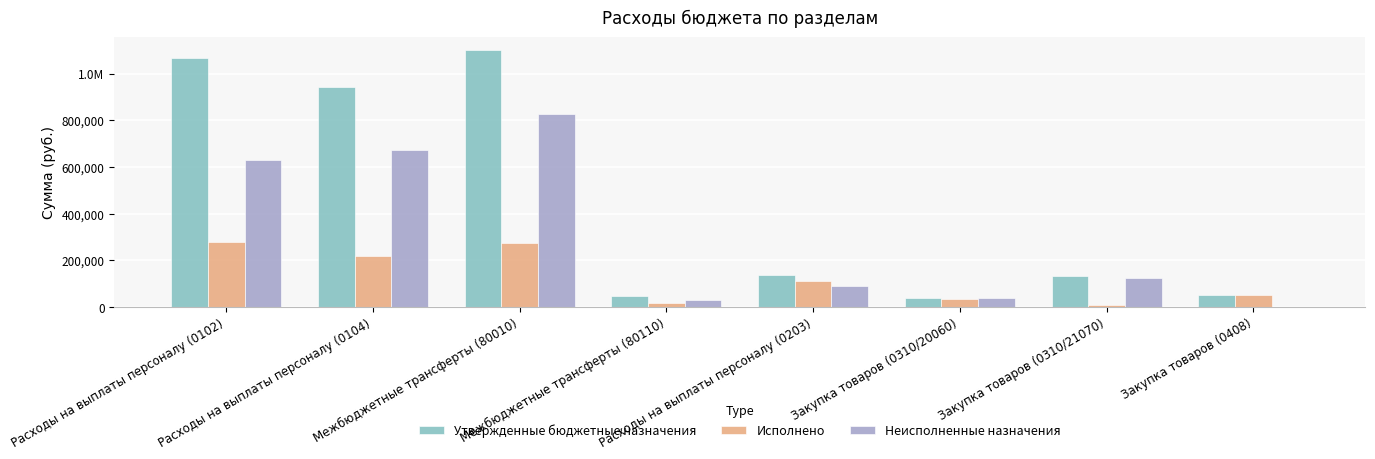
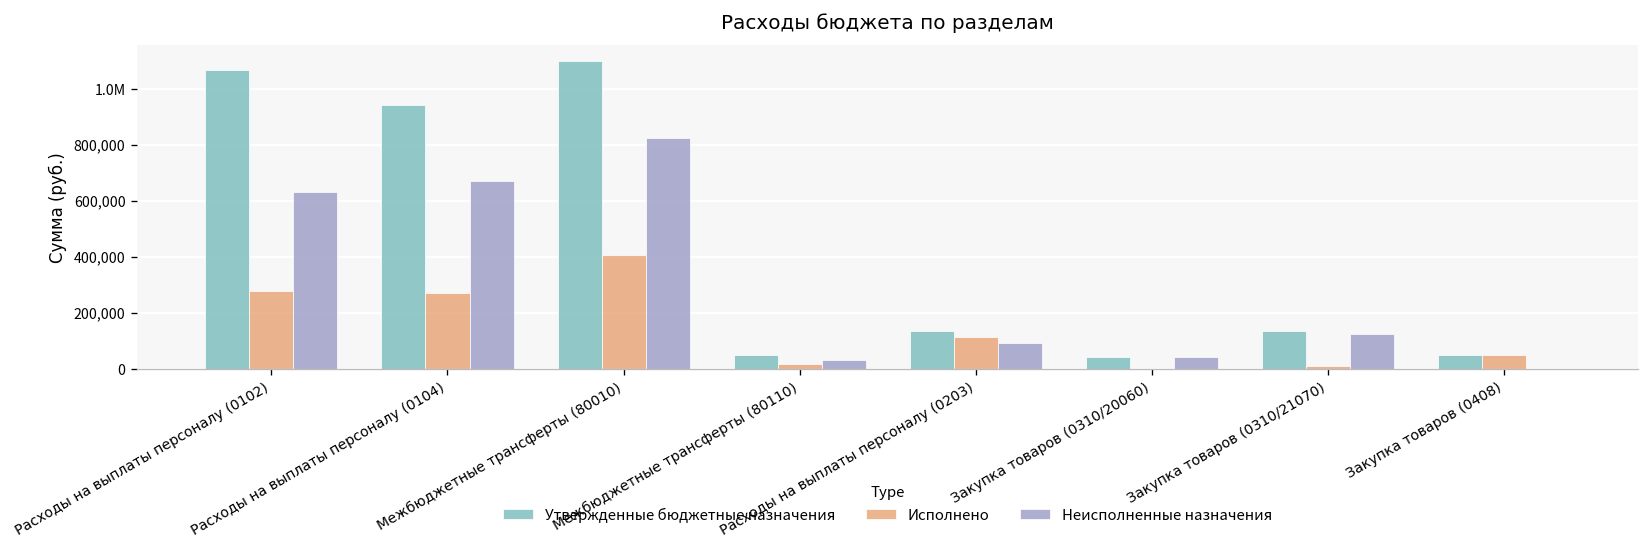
  {
    "Исполнено": {
      "Расходы на выплаты персоналу (0102)": "280,000",
-     "Расходы на выплаты персоналу (0104)": "220,000",
-     "Межбюджетные трансферты (80010)": "280,000",
+     "Расходы на выплаты персоналу (0104)": "270,000",
+     "Межбюджетные трансферты (80010)": "410,000",
      "Межбюджетные трансферты (80110)": "20,000",
      "Расходы на выплаты персоналу (0203)": "110,000",
-     "Закупка товаров (0310/20060)": "30,000",
+     "Закупка товаров (0310/20060)": "0",
      "Закупка товаров (0408)": "50,000"
    }
  }
